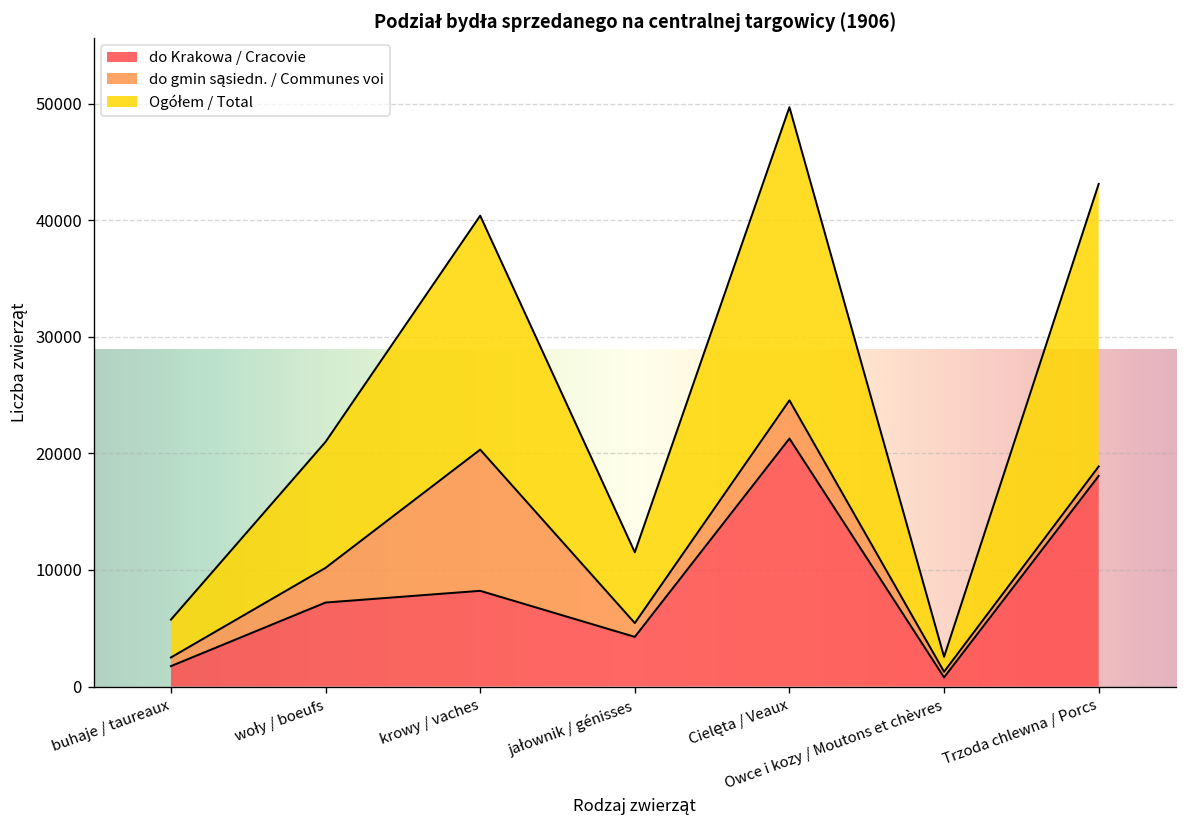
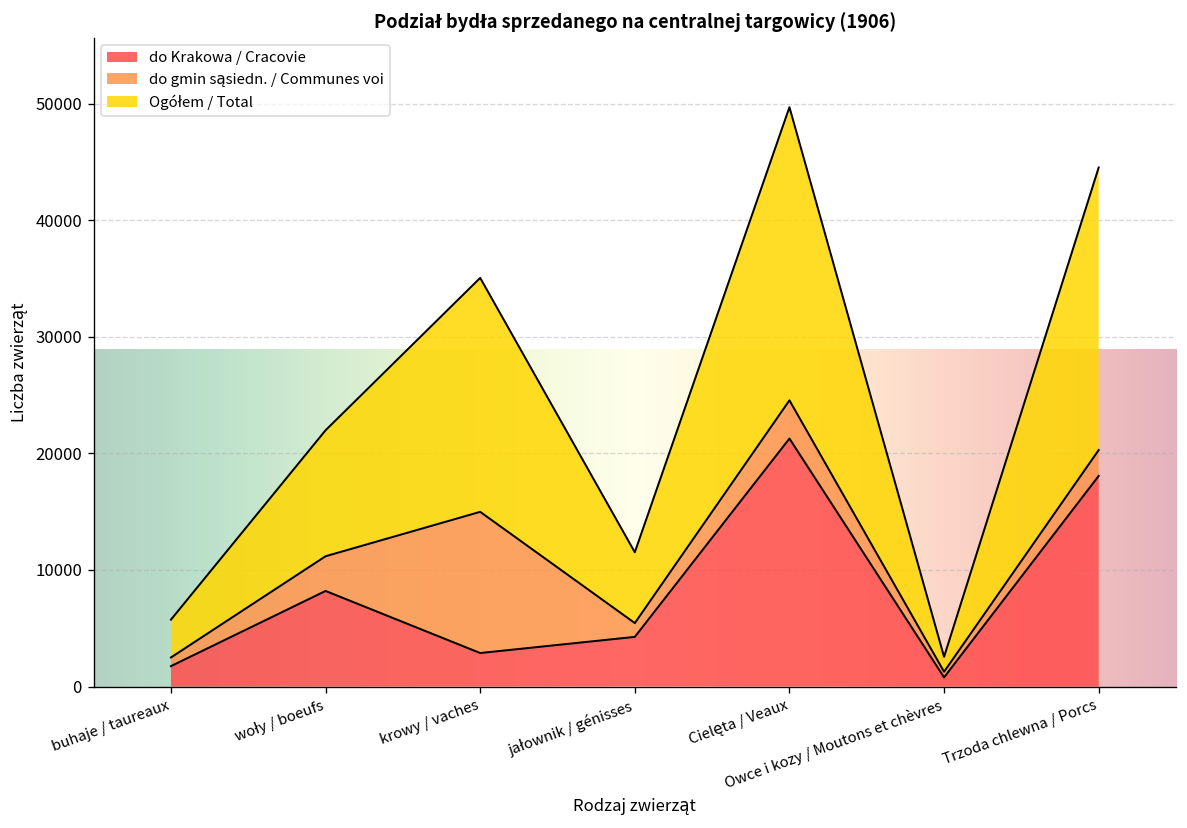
  {
    "do Krakowa / Cracovie": {
      "buhaje / taureaux": 2000,
-     "woły / boeufs": 7000,
-     "krowy / vaches": 8000,
+     "woły / boeufs": 8000,
+     "krowy / vaches": 3000,
      "jałownik / génisses": 4000,
      "Cielęta / Veaux": 21000,
      "Owce i kozy / Moutons et chèvres": 1000,
      "Trzoda chlewna / Porcs": 18000
    },
    "do gmin sąsiedn. / Communes voi": {
      "buhaje / taureaux": 1000,
      "woły / boeufs": 3000,
      "krowy / vaches": 12000,
      "jałownik / génisses": 1000,
      "Cielęta / Veaux": 3000,
      "Owce i kozy / Moutons et chèvres": 0,
-     "Trzoda chlewna / Porcs": 1000
+     "Trzoda chlewna / Porcs": 2000
    },
    "Ogółem / Total": {
      "buhaje / taureaux": 3000,
      "woły / boeufs": 11000,
      "krowy / vaches": 20000,
      "jałownik / génisses": 6000,
      "Cielęta / Veaux": 25000,
      "Owce i kozy / Moutons et chèvres": 1000,
      "Trzoda chlewna / Porcs": 24000
    }
  }
